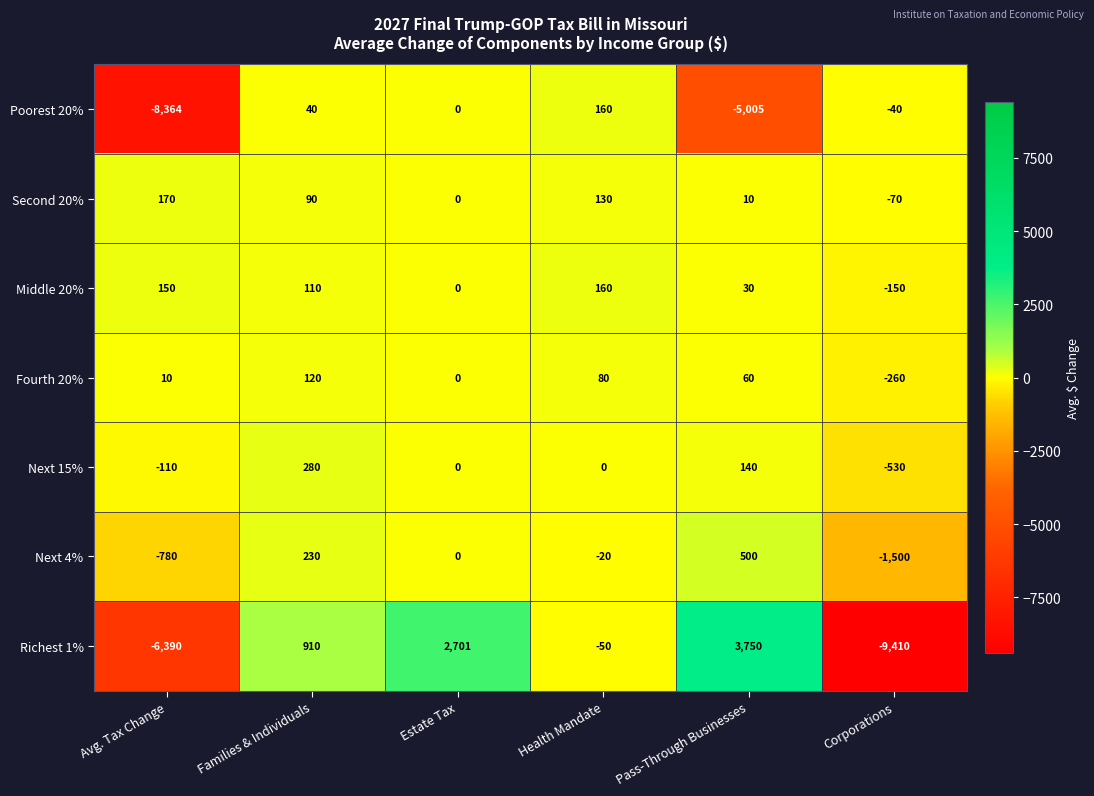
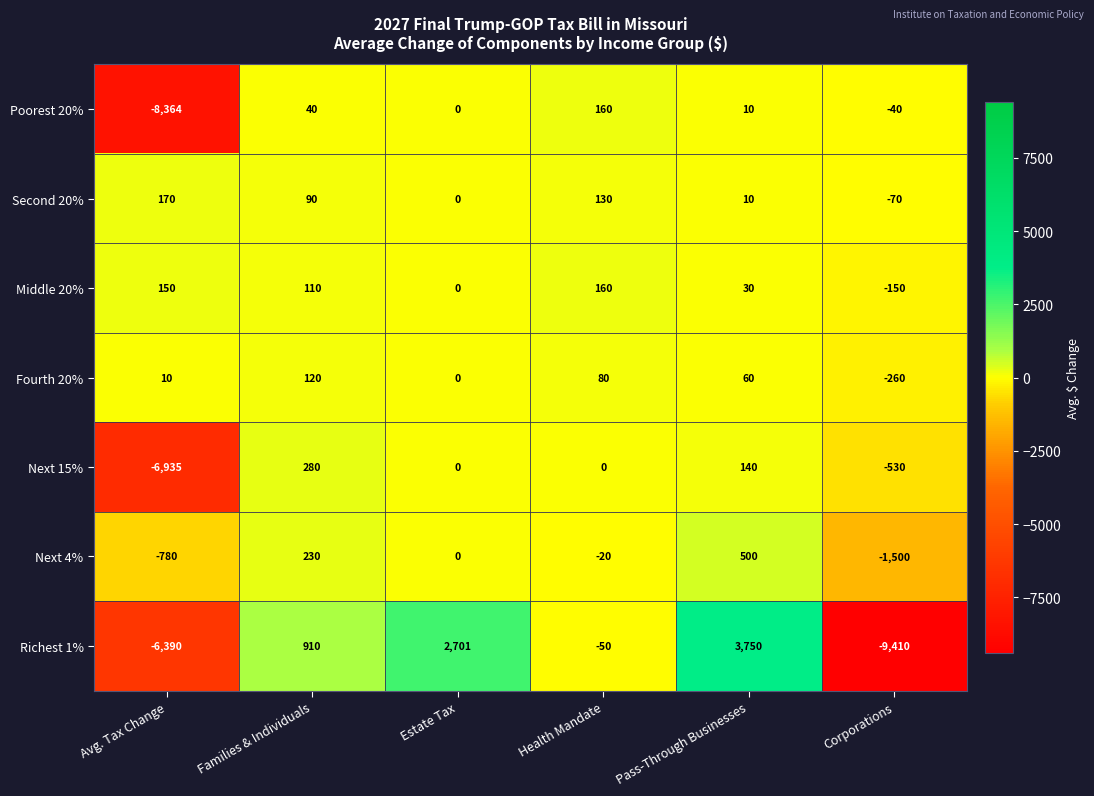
  {
    "Poorest 20%": {
      "Avg. Tax Change": "-8,364",
      "Families & Individuals": "40",
      "Estate Tax": "0",
      "Health Mandate": "160",
-     "Pass-Through Businesses": "-5,005",
+     "Pass-Through Businesses": "10",
      "Corporations": "-40"
    },
    "Second 20%": {
      "Avg. Tax Change": "170",
      "Families & Individuals": "90",
      "Estate Tax": "0",
      "Health Mandate": "130",
      "Pass-Through Businesses": "10",
      "Corporations": "-70"
    },
    "Middle 20%": {
      "Avg. Tax Change": "150",
      "Families & Individuals": "110",
      "Estate Tax": "0",
      "Health Mandate": "160",
      "Pass-Through Businesses": "30",
      "Corporations": "-150"
    },
    "Fourth 20%": {
      "Avg. Tax Change": "10",
      "Families & Individuals": "120",
      "Estate Tax": "0",
      "Health Mandate": "80",
      "Pass-Through Businesses": "60",
      "Corporations": "-260"
    },
    "Next 15%": {
-     "Avg. Tax Change": "-110",
+     "Avg. Tax Change": "-6,935",
      "Families & Individuals": "280",
      "Estate Tax": "0",
      "Health Mandate": "0",
      "Pass-Through Businesses": "140",
      "Corporations": "-530"
    },
    "Next 4%": {
      "Avg. Tax Change": "-780",
      "Families & Individuals": "230",
      "Estate Tax": "0",
      "Health Mandate": "-20",
      "Pass-Through Businesses": "500",
      "Corporations": "-1,500"
    },
    "Richest 1%": {
      "Avg. Tax Change": "-6,390",
      "Families & Individuals": "910",
      "Estate Tax": "2,701",
      "Health Mandate": "-50",
      "Pass-Through Businesses": "3,750",
      "Corporations": "-9,410"
    }
  }
